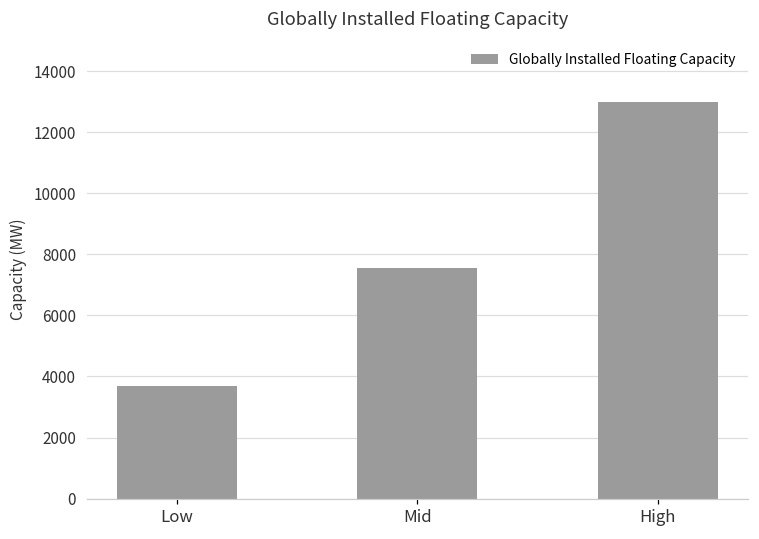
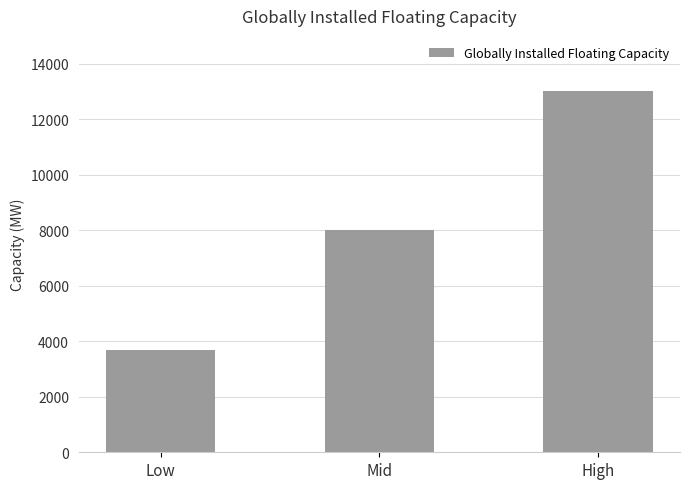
  {
    "Low": 3700,
-   "Mid": 7500,
+   "Mid": 8000,
    "High": 13000
  }
